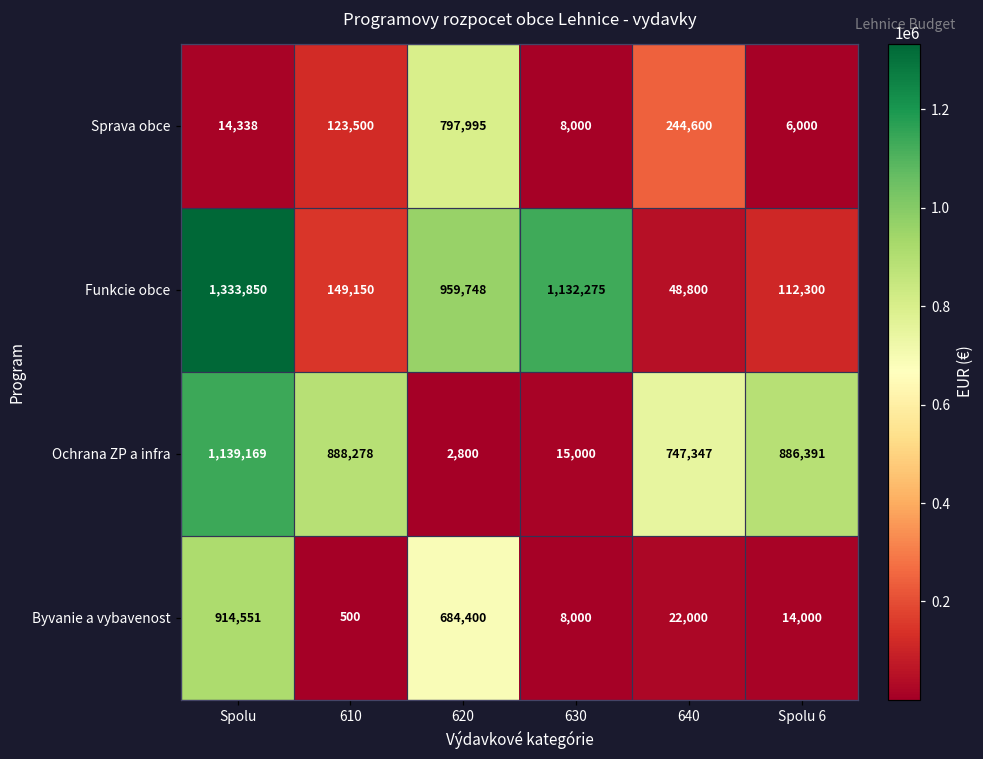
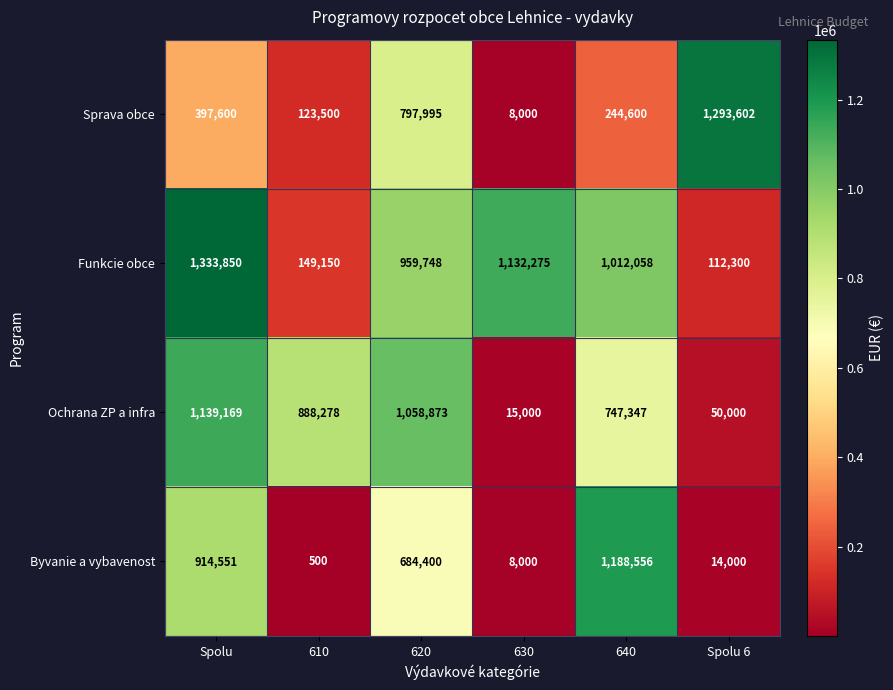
  {
    "Sprava obce": {
-     "Spolu": "14,338",
+     "Spolu": "397,600",
      "610": "123,500",
      "620": "797,995",
      "630": "8,000",
      "640": "244,600",
-     "Spolu 6": "6,000"
+     "Spolu 6": "1,293,602"
    },
    "Funkcie obce": {
      "Spolu": "1,333,850",
      "610": "149,150",
      "620": "959,748",
      "630": "1,132,275",
-     "640": "48,800",
+     "640": "1,012,058",
      "Spolu 6": "112,300"
    },
    "Ochrana ZP a infra": {
      "Spolu": "1,139,169",
      "610": "888,278",
-     "620": "2,800",
+     "620": "1,058,873",
      "630": "15,000",
      "640": "747,347",
-     "Spolu 6": "886,391"
+     "Spolu 6": "50,000"
    },
    "Byvanie a vybavenost": {
      "Spolu": "914,551",
      "610": "500",
      "620": "684,400",
      "630": "8,000",
-     "640": "22,000",
+     "640": "1,188,556",
      "Spolu 6": "14,000"
    }
  }
